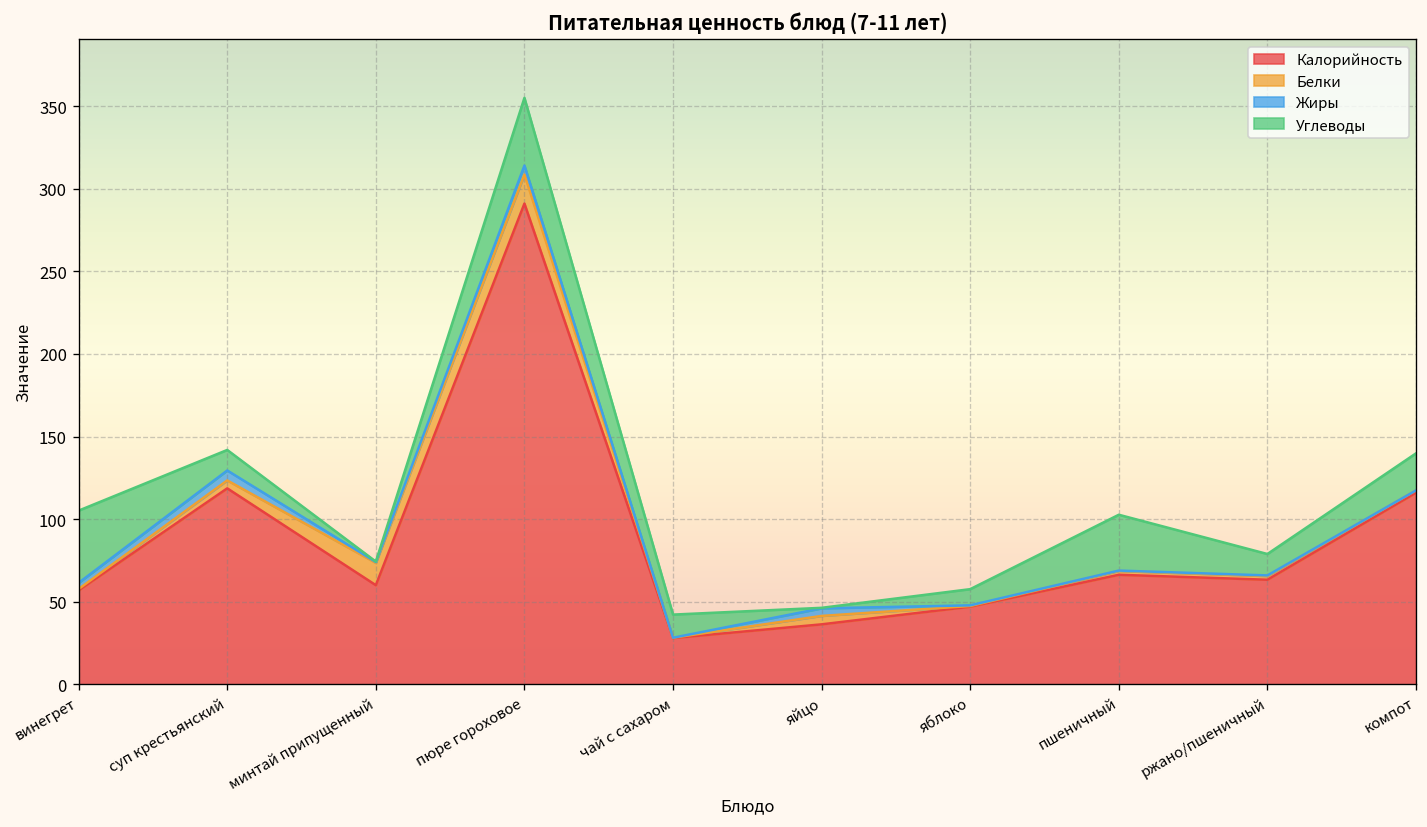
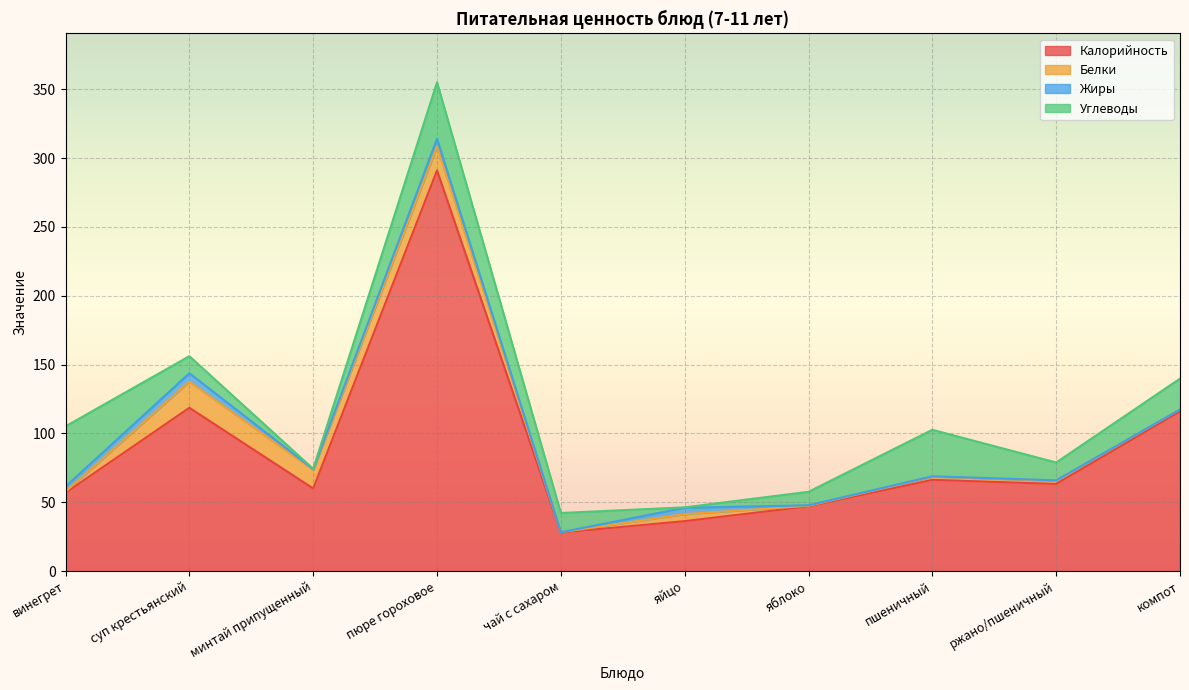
  {
    "Калорийность": {
      "суп крестьянский": 119,
      "минтай припущенный": 60,
      "пюре гороховое": 291,
      "яйцо": 36,
      "пшеничный": 66,
      "ржано/пшеничный": 63
    },
    "Белки": {
-     "суп крестьянский": 5,
+     "суп крестьянский": 19,
      "пюре гороховое": 18,
      "яйцо": 5
    },
    "Жиры": {
      "винегрет": 4,
      "суп крестьянский": 6,
      "пюре гороховое": 5
    },
    "Углеводы": {
      "винегрет": 44,
      "суп крестьянский": 12,
      "пюре гороховое": 41,
      "чай с сахаром": 14,
      "яблоко": 10,
      "пшеничный": 34,
      "ржано/пшеничный": 13,
      "компот": 22
    }
  }
